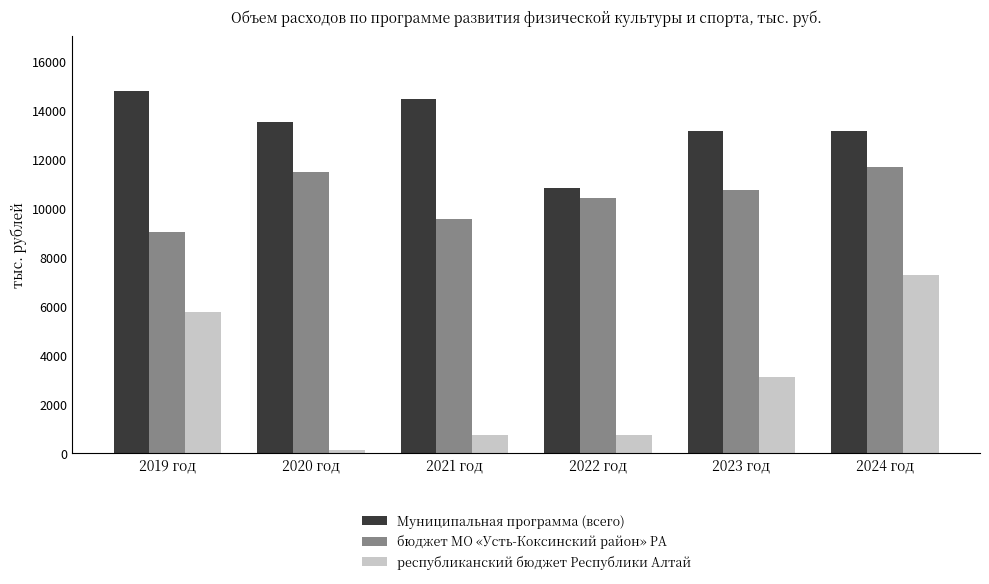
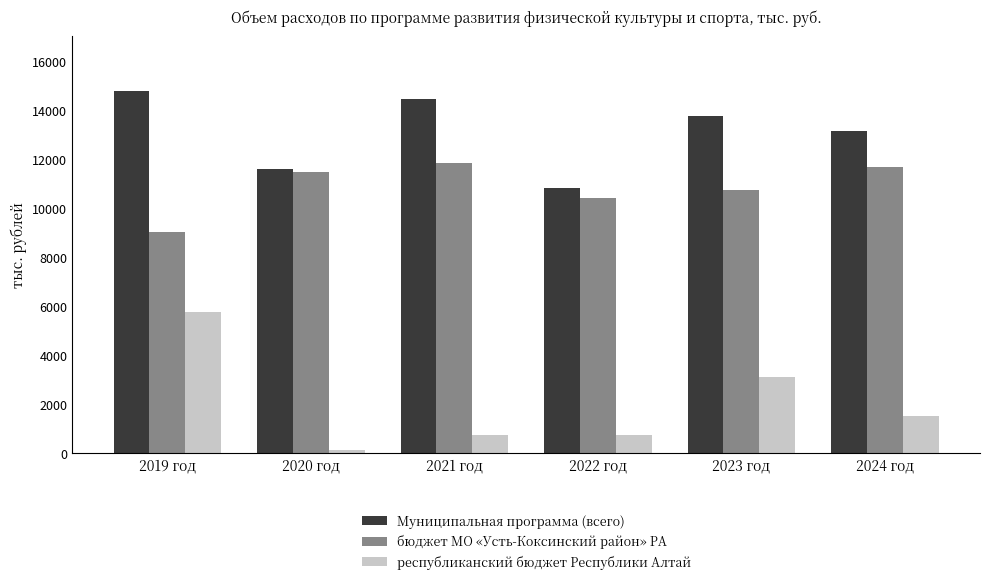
  {
    "Муниципальная программа (всего)": {
      "2019 год": 14800,
-     "2020 год": 13500,
+     "2020 год": 11600,
      "2021 год": 14500,
      "2022 год": 10800,
-     "2023 год": 13200,
+     "2023 год": 13800,
      "2024 год": 13200
    },
    "бюджет МО «Усть-Коксинский район» РА": {
      "2019 год": 9000,
      "2020 год": 11500,
-     "2021 год": 9600,
+     "2021 год": 11900,
      "2022 год": 10400,
      "2023 год": 10700,
      "2024 год": 11700
    },
    "республиканский бюджет Республики Алтай": {
      "2019 год": 5800,
      "2020 год": 100,
      "2021 год": 700,
      "2022 год": 700,
      "2023 год": 3100,
-     "2024 год": 7300
+     "2024 год": 1500
    }
  }
